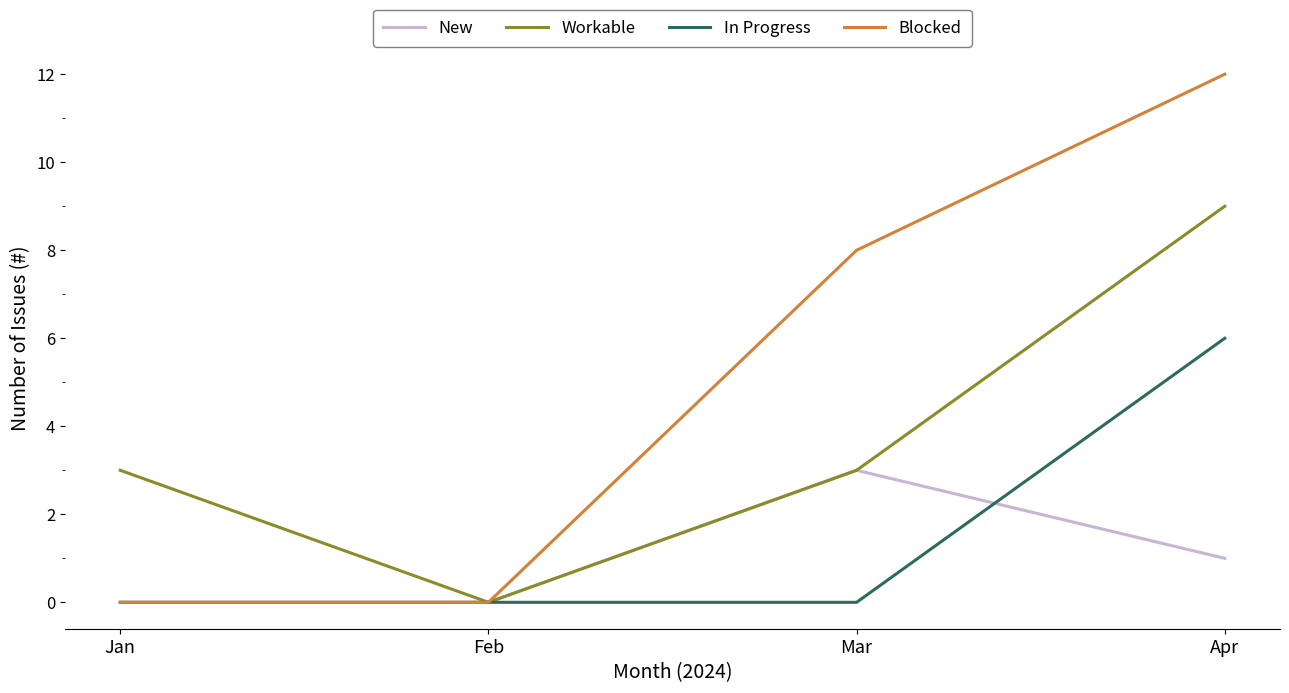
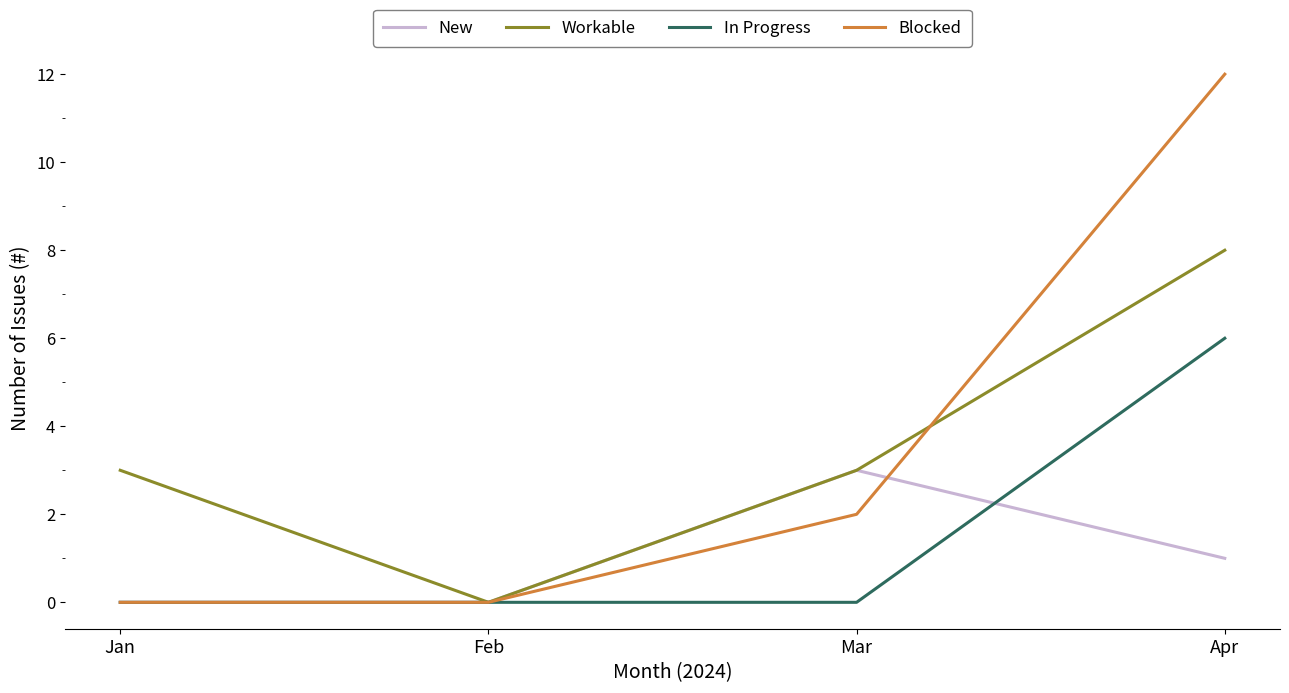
  {
    "New": {
      "Apr": 1
    },
    "Workable": {
      "Jan": 3,
-     "Apr": 9
+     "Apr": 8
    },
    "In Progress": {
      "Mar": 0,
      "Apr": 6
    },
    "Blocked": {
-     "Mar": 8,
+     "Mar": 2,
      "Apr": 12
    }
  }
